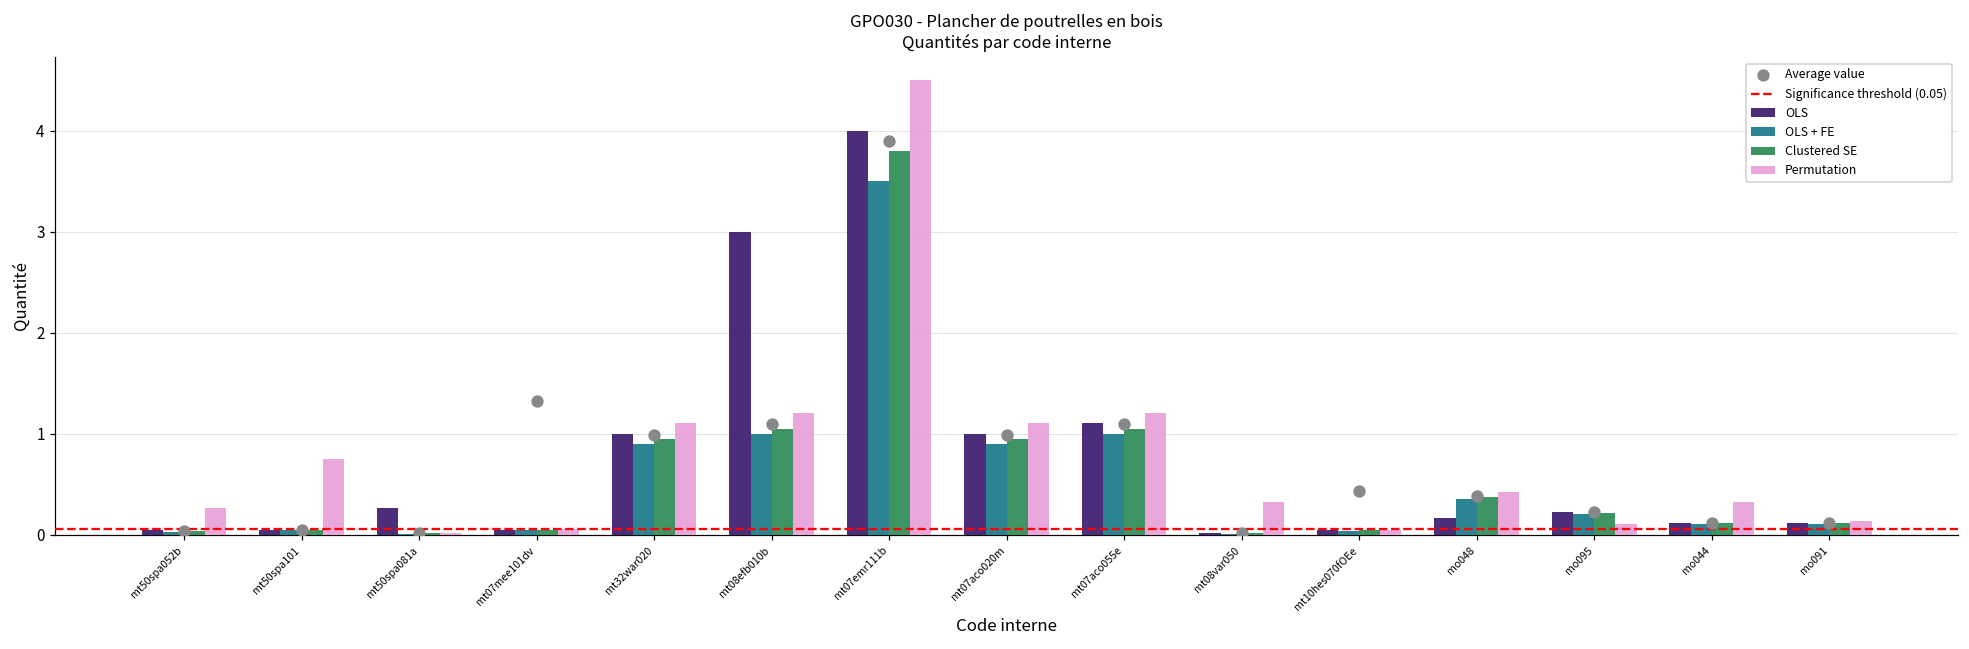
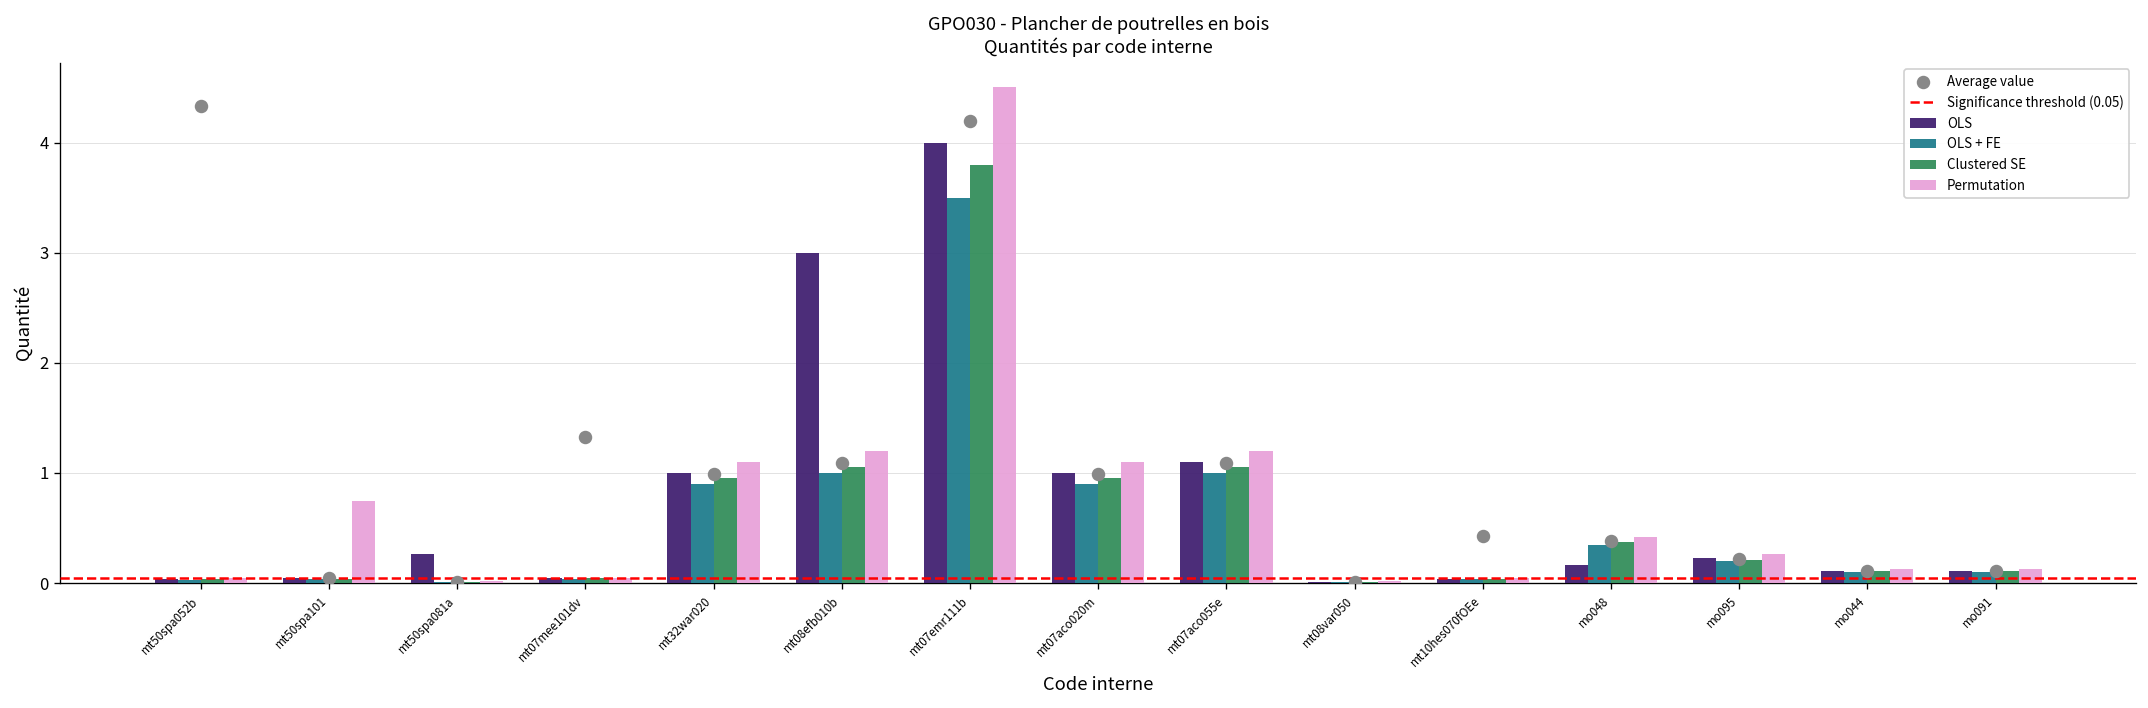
  {
    "OLS": {
      "mt50spa052b": 0.0,
      "mt50spa101": 0.0,
      "mt50spa081a": 0.3,
      "mt07mee101dv": 0.0,
      "mt32war020": 1.0,
      "mt08efb010b": 3.0,
      "mt07emr111b": 4.0,
      "mt07aco020m": 1.0,
      "mt07aco055e": 1.1,
      "mt10hes070fOEe": 0.0,
      "mo048": 0.2,
      "mo095": 0.2,
      "mo044": 0.1,
      "mo091": 0.1
    },
    "Average value": {
-     "mt50spa052b": 0.0,
-     "mt07emr111b": 3.9
+     "mt50spa052b": 4.3,
+     "mt07emr111b": 4.2
    },
    "Permutation": {
-     "mt50spa052b": 0.3,
+     "mt50spa052b": 0.1,
      "mt50spa101": 0.7,
      "mt07mee101dv": 0.1,
      "mt32war020": 1.1,
      "mt08efb010b": 1.2,
      "mt07emr111b": 4.5,
      "mt07aco020m": 1.1,
      "mt07aco055e": 1.2,
-     "mt08var050": 0.3,
+     "mt08var050": 0.0,
      "mt10hes070fOEe": 0.0,
      "mo048": 0.4,
-     "mo095": 0.1,
-     "mo044": 0.3,
+     "mo095": 0.3,
+     "mo044": 0.1,
      "mo091": 0.1
    }
  }
